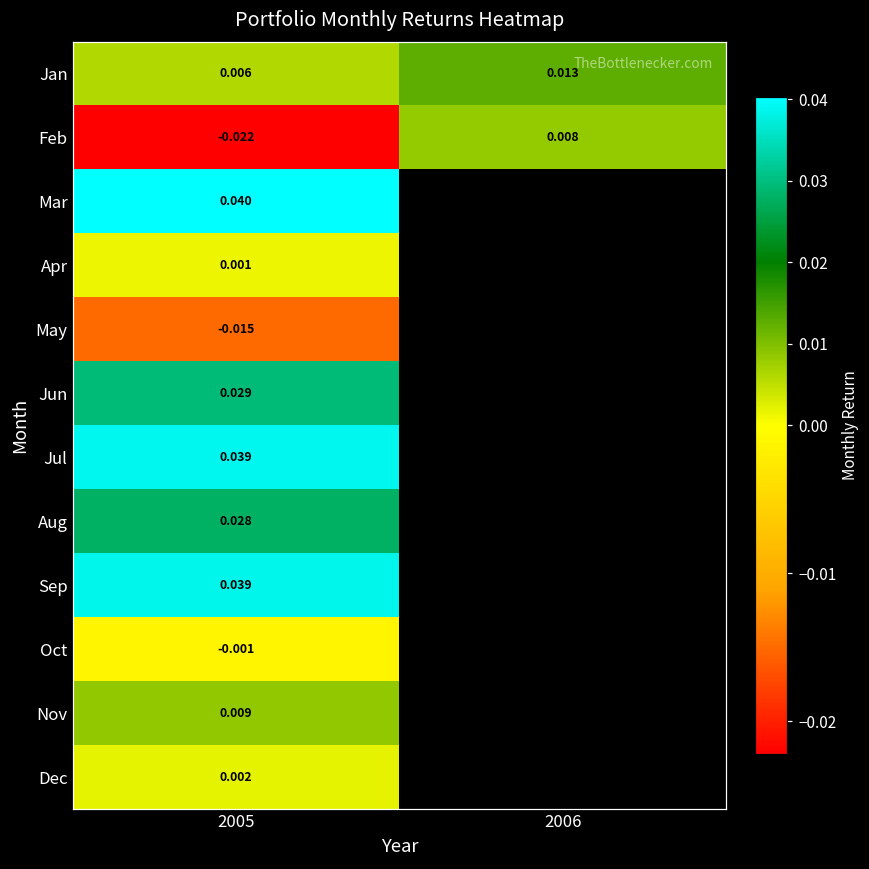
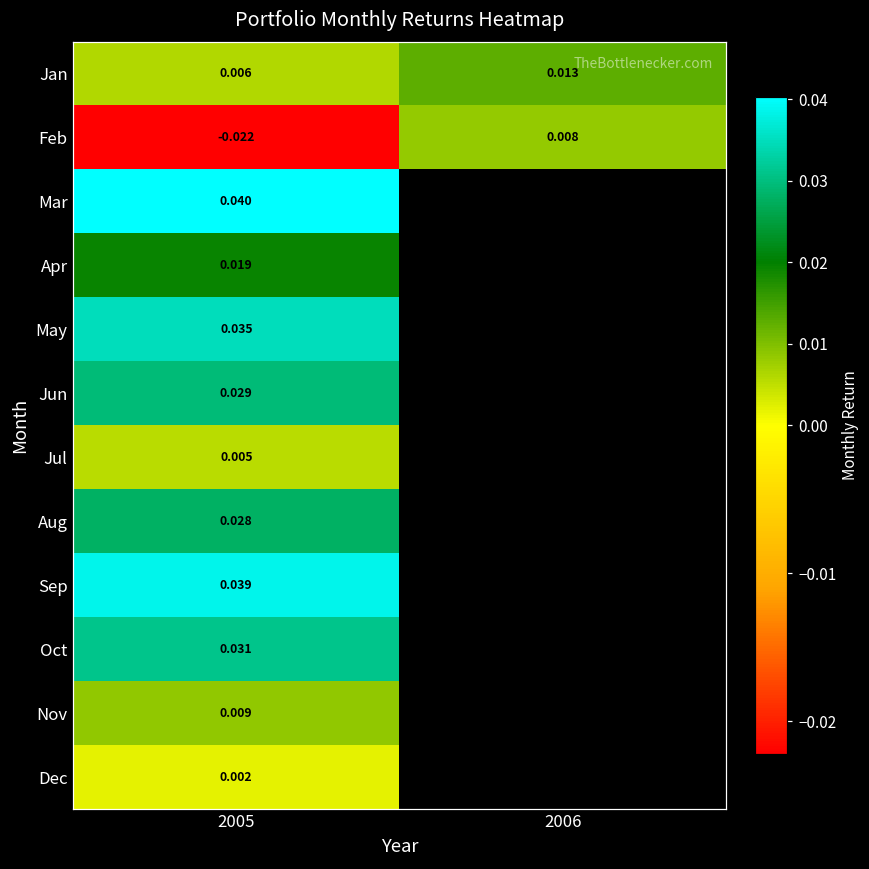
  {
    "Jan": {
      "2005": 0.006
    },
    "Feb": {
      "2005": -0.022,
      "2006": 0.008
    },
    "Mar": {
      "2005": 0.040
    },
    "Apr": {
-     "2005": 0.001
+     "2005": 0.019
    },
    "May": {
-     "2005": -0.015
+     "2005": 0.035
    },
    "Jun": {
      "2005": 0.029
    },
    "Jul": {
-     "2005": 0.039
+     "2005": 0.005
    },
    "Aug": {
      "2005": 0.028
    },
    "Sep": {
      "2005": 0.039
    },
    "Oct": {
-     "2005": -0.001
+     "2005": 0.031
    },
    "Nov": {
      "2005": 0.009
    },
    "Dec": {
      "2005": 0.002
    }
  }
